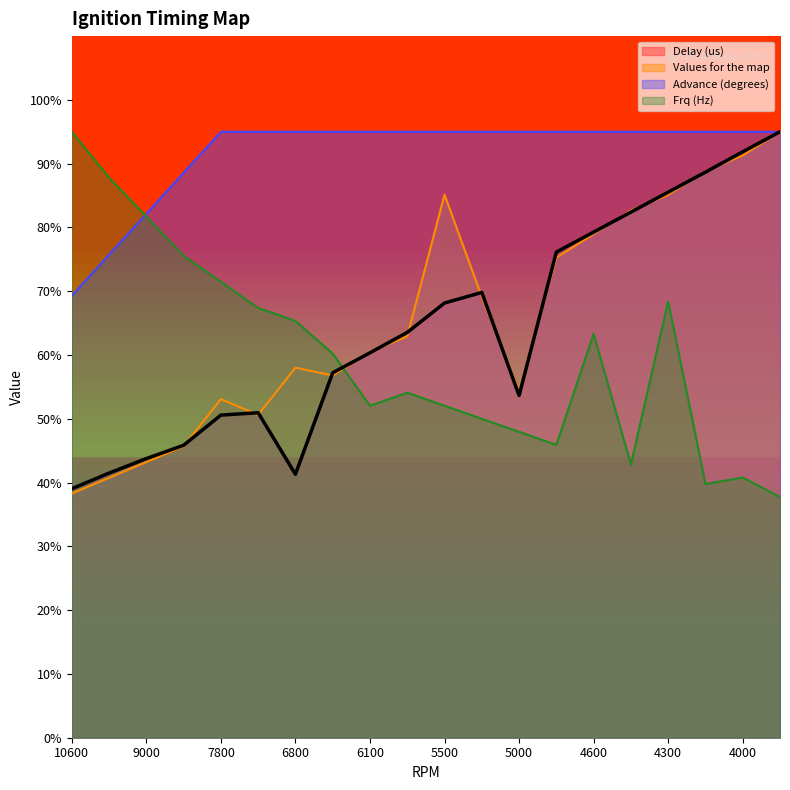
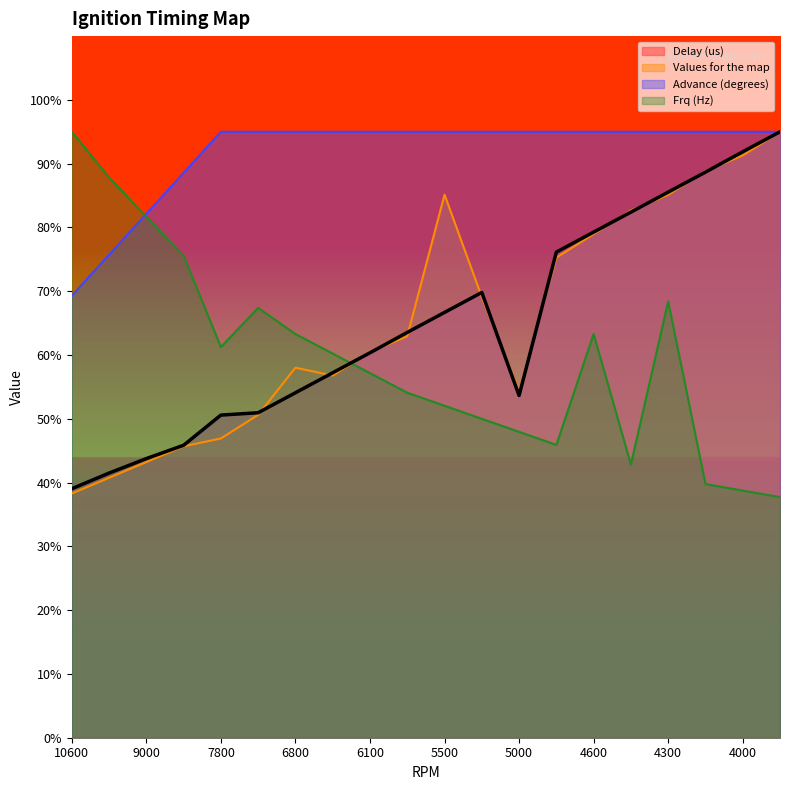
  {
    "Delay (us)": {
      "10600": "39%",
      "9000": "44%",
      "7800": "51%",
-     "6800": "41%",
-     "5500": "68%",
+     "6800": "54%",
+     "5500": "67%",
      "5000": "54%",
      "4300": "86%",
      "4000": "92%"
    },
    "Values for the map": {
      "10600": "38%",
      "9000": "43%",
-     "7800": "53%",
+     "7800": "47%",
      "6800": "58%",
      "5500": "85%",
      "5000": "54%",
      "4300": "85%",
      "4000": "91%"
    },
    "Advance (degrees)": {
      "10600": "69%",
      "9000": "82%",
      "7800": "95%",
      "6800": "95%",
      "6100": "95%",
      "5500": "95%",
      "5000": "95%",
      "4600": "95%",
      "4300": "95%",
      "4000": "95%"
    },
    "Frq (Hz)": {
      "10600": "95%",
      "9000": "82%",
-     "7800": "71%",
-     "6800": "65%",
-     "6100": "52%",
+     "7800": "61%",
+     "6800": "63%",
+     "6100": "57%",
      "5500": "52%",
      "5000": "48%",
      "4600": "63%",
      "4300": "68%",
-     "4000": "41%"
+     "4000": "39%"
    }
  }
